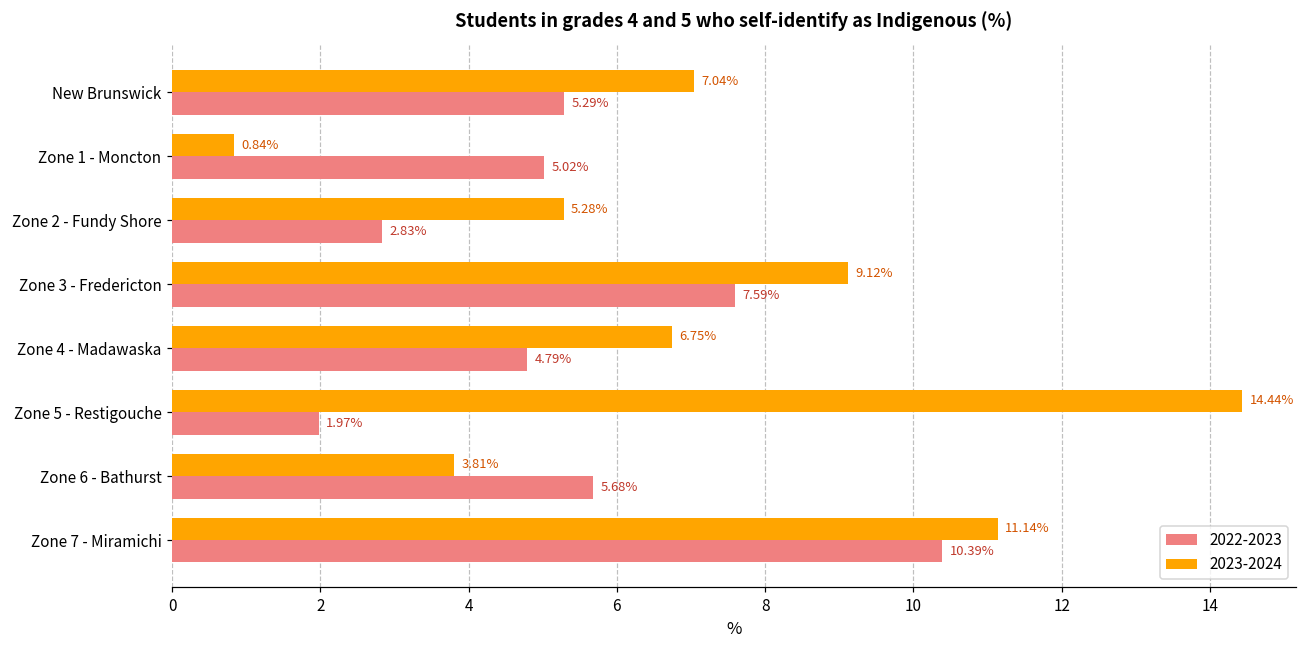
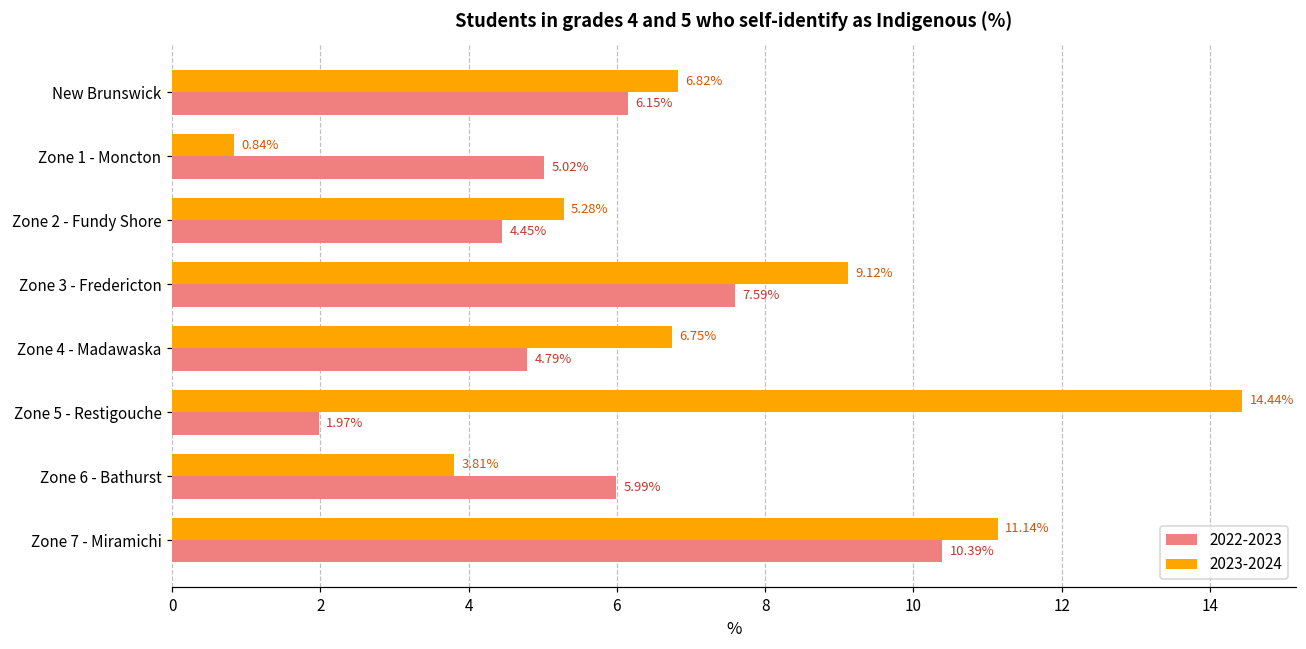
  {
    "2022-2023": {
-     "New Brunswick": "5.29%",
+     "New Brunswick": "6.15%",
      "Zone 1 - Moncton": "5.02%",
-     "Zone 2 - Fundy Shore": "2.83%",
+     "Zone 2 - Fundy Shore": "4.45%",
      "Zone 3 - Fredericton": "7.59%",
      "Zone 4 - Madawaska": "4.79%",
      "Zone 5 - Restigouche": "1.97%",
-     "Zone 6 - Bathurst": "5.68%",
+     "Zone 6 - Bathurst": "5.99%",
      "Zone 7 - Miramichi": "10.39%"
    },
    "2023-2024": {
-     "New Brunswick": "7.04%",
+     "New Brunswick": "6.82%",
      "Zone 1 - Moncton": "0.84%",
      "Zone 2 - Fundy Shore": "5.28%",
      "Zone 3 - Fredericton": "9.12%",
      "Zone 4 - Madawaska": "6.75%",
      "Zone 5 - Restigouche": "14.44%",
      "Zone 6 - Bathurst": "3.81%",
      "Zone 7 - Miramichi": "11.14%"
    }
  }
